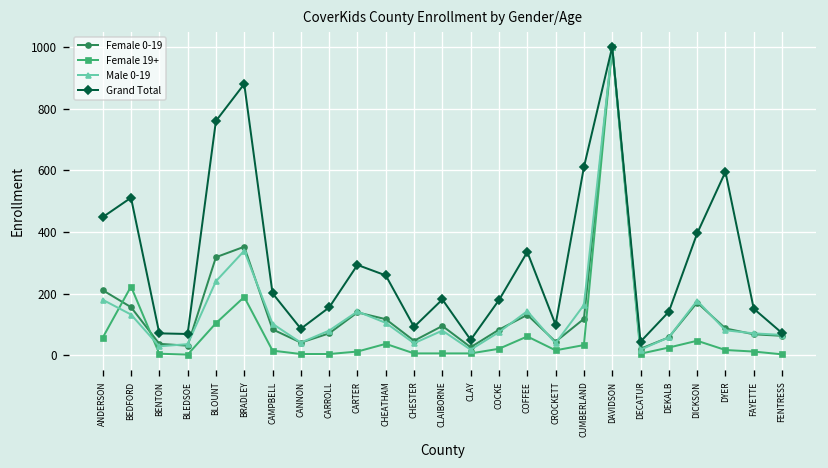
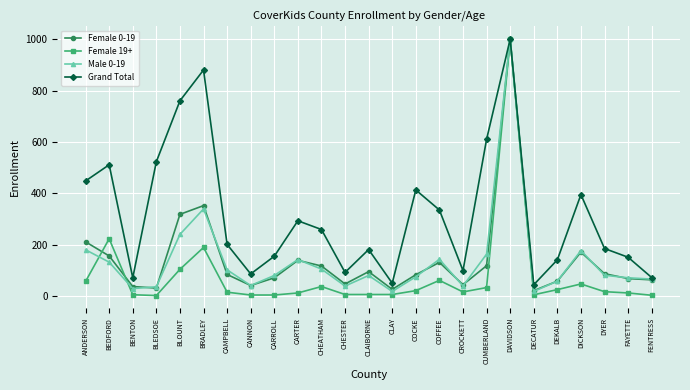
  {
    "Male 0-19": {
      "ANDERSON": 180,
      "BEDFORD": 130,
      "BLOUNT": 240,
      "BRADLEY": 340,
      "CAMPBELL": 100,
      "CHEATHAM": 110,
      "CLAIBORNE": 80,
      "COFFEE": 140,
      "CUMBERLAND": 160
    },
    "Grand Total": {
      "ANDERSON": 450,
      "BEDFORD": 510,
      "BENTON": 70,
-     "BLEDSOE": 70,
+     "BLEDSOE": 520,
      "BLOUNT": 760,
      "BRADLEY": 880,
      "CAMPBELL": 200,
      "CANNON": 90,
      "CARROLL": 160,
      "CARTER": 290,
      "CHEATHAM": 260,
      "CHESTER": 90,
      "CLAIBORNE": 180,
      "CLAY": 50,
-     "COCKE": 180,
+     "COCKE": 410,
      "COFFEE": 340,
      "CROCKETT": 100,
      "CUMBERLAND": 610,
      "DECATUR": 40,
      "DEKALB": 140,
      "DICKSON": 400,
-     "DYER": 600,
+     "DYER": 190,
      "FAYETTE": 150
    }
  }
